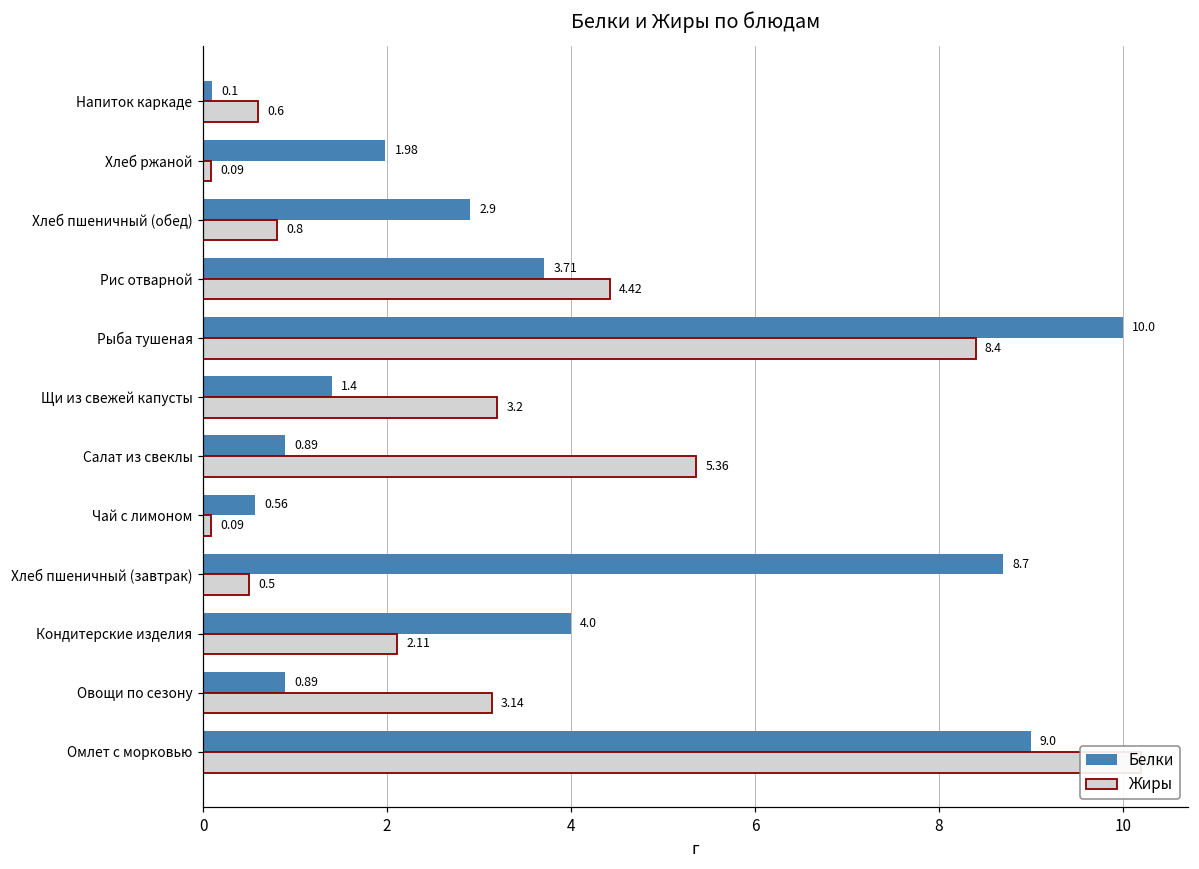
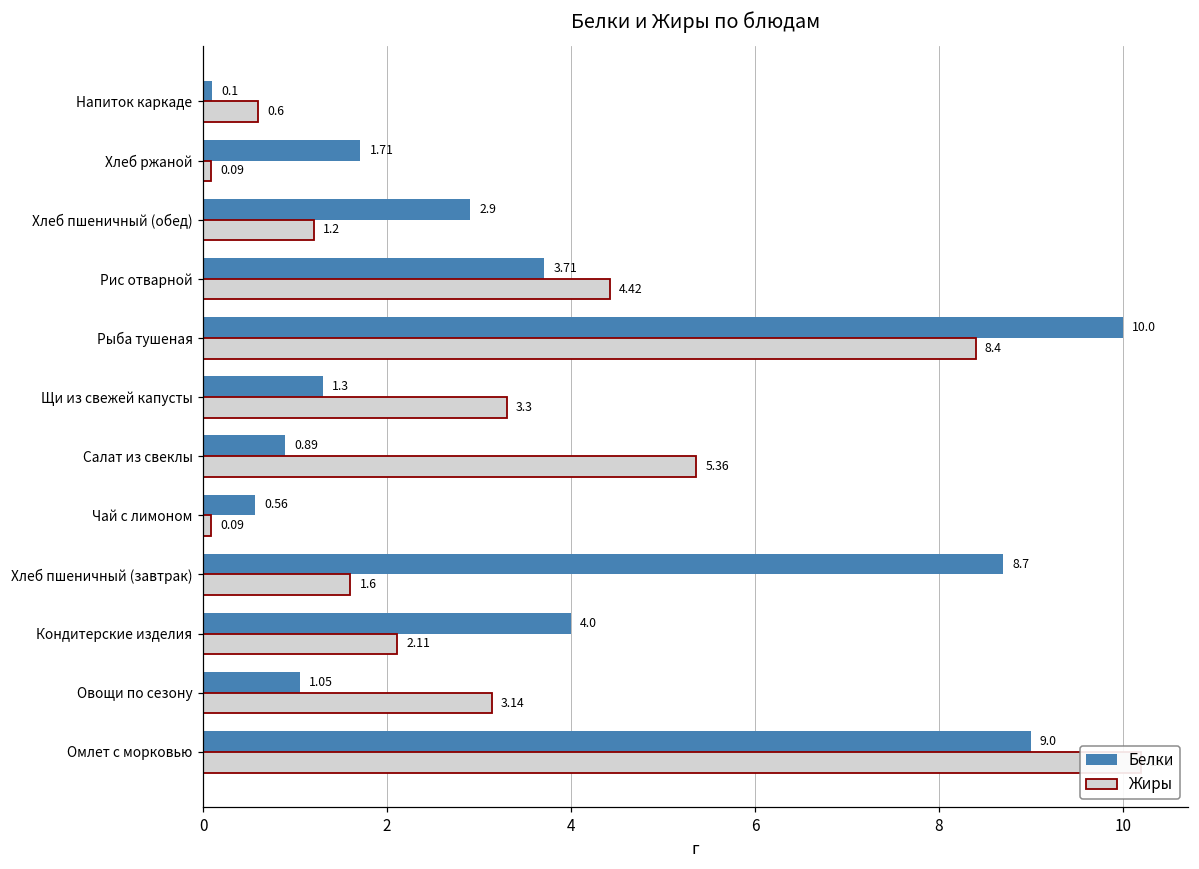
  {
    "Белки": {
      "Напиток каркаде": 0.1,
-     "Хлеб ржаной": 1.98,
+     "Хлеб ржаной": 1.71,
      "Хлеб пшеничный (обед)": 2.9,
      "Рис отварной": 3.71,
      "Рыба тушеная": 10.0,
-     "Щи из свежей капусты": 1.4,
+     "Щи из свежей капусты": 1.3,
      "Салат из свеклы": 0.89,
      "Чай с лимоном": 0.56,
      "Хлеб пшеничный (завтрак)": 8.7,
      "Кондитерские изделия": 4.0,
-     "Овощи по сезону": 0.89,
+     "Овощи по сезону": 1.05,
      "Омлет с морковью": 9.0
    },
    "Жиры": {
      "Напиток каркаде": 0.6,
      "Хлеб ржаной": 0.09,
-     "Хлеб пшеничный (обед)": 0.8,
+     "Хлеб пшеничный (обед)": 1.2,
      "Рис отварной": 4.42,
      "Рыба тушеная": 8.4,
-     "Щи из свежей капусты": 3.2,
+     "Щи из свежей капусты": 3.3,
      "Салат из свеклы": 5.36,
      "Чай с лимоном": 0.09,
-     "Хлеб пшеничный (завтрак)": 0.5,
+     "Хлеб пшеничный (завтрак)": 1.6,
      "Кондитерские изделия": 2.11,
      "Овощи по сезону": 3.14
    }
  }
